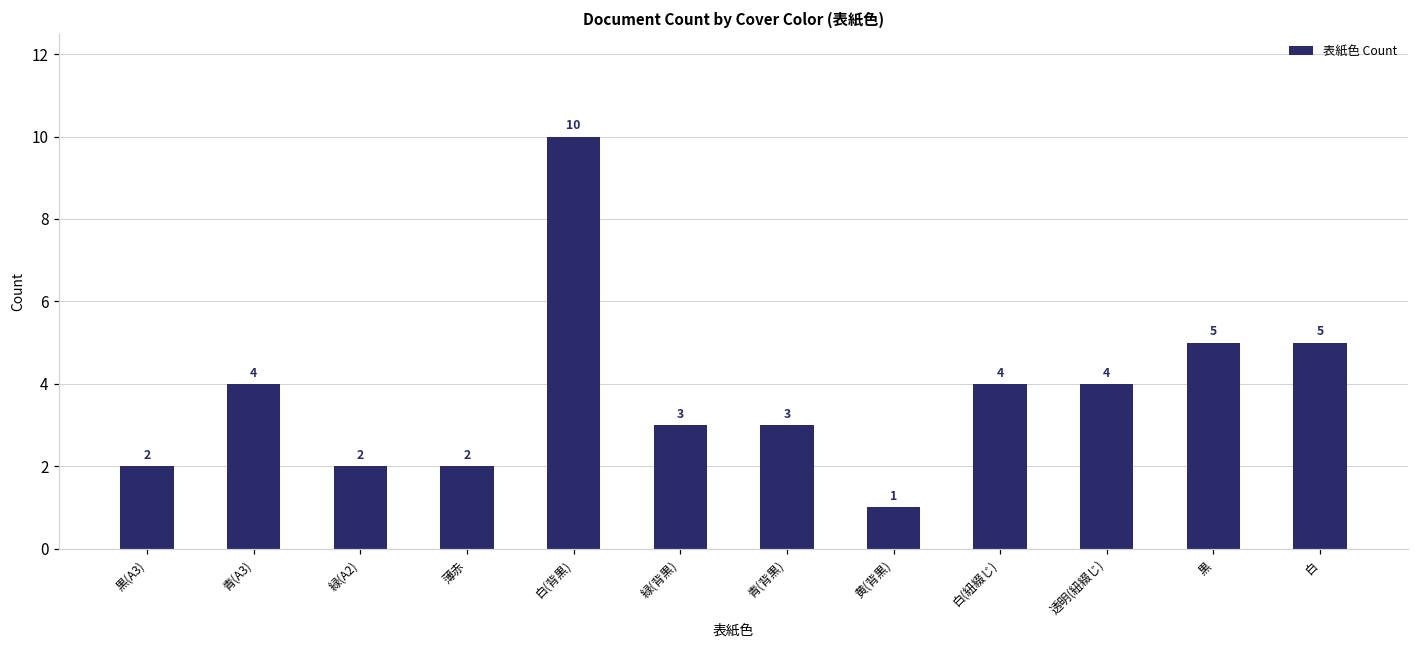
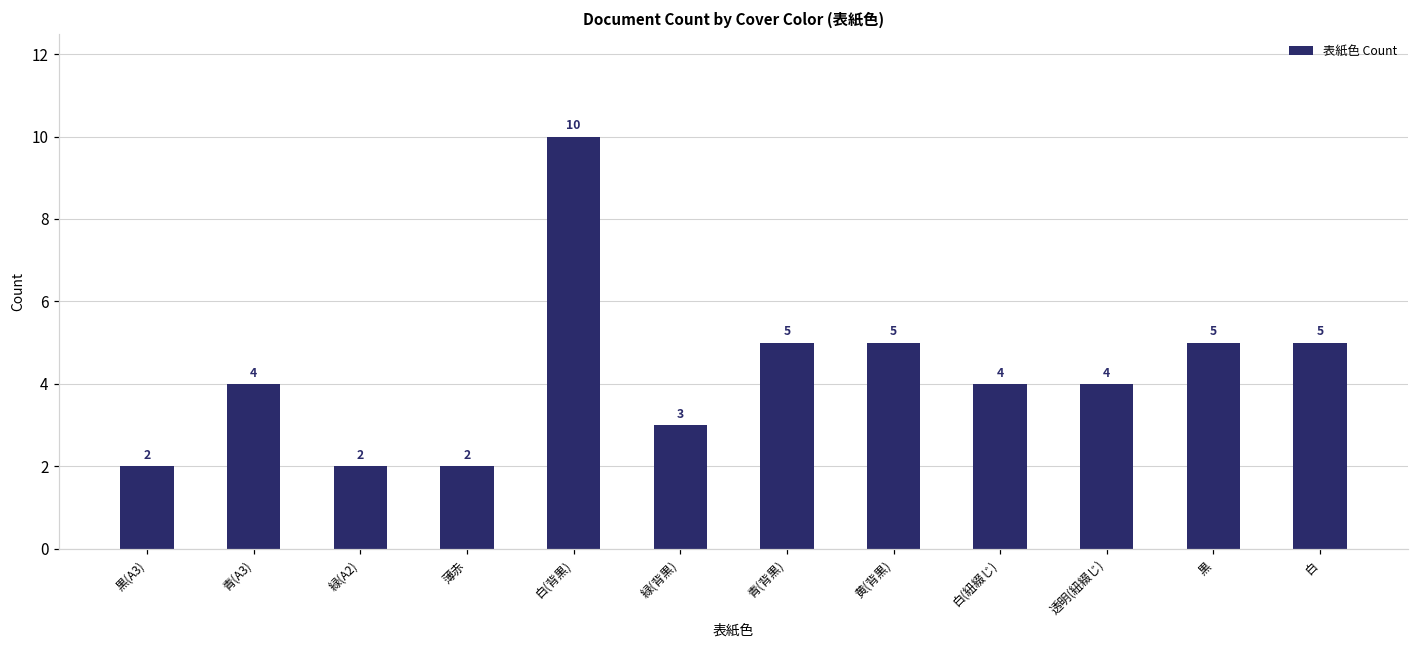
  {
    "黒(A3)": 2,
    "青(A3)": 4,
    "緑(A2)": 2,
    "薄赤": 2,
    "白(背黒)": 10,
    "緑(背黒)": 3,
-   "青(背黒)": 3,
-   "黄(背黒)": 1,
+   "青(背黒)": 5,
+   "黄(背黒)": 5,
    "白(紐綴じ)": 4,
    "透明(紐綴じ)": 4,
    "黒": 5,
    "白": 5
  }
